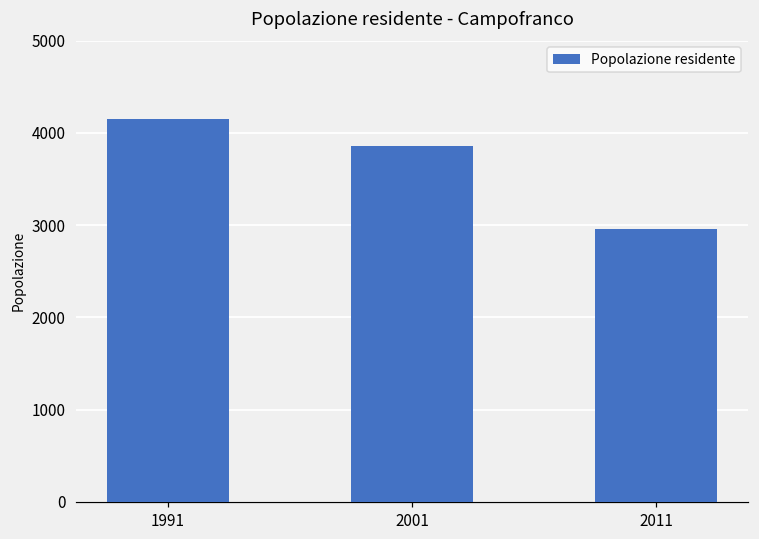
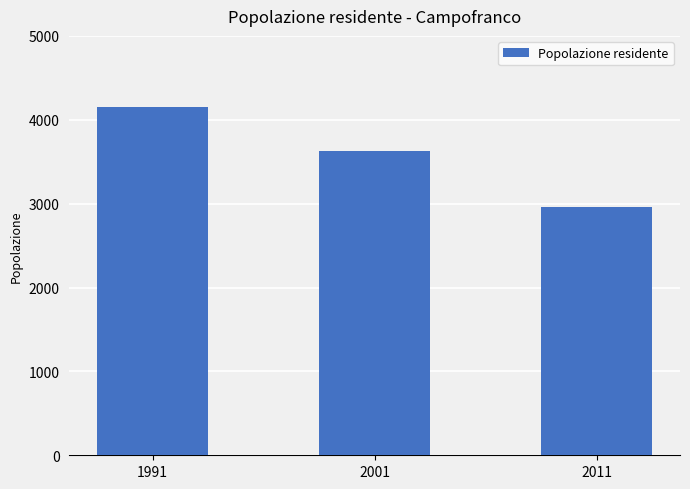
  {
    "1991": 4200,
-   "2001": 3900,
+   "2001": 3600,
    "2011": 3000
  }
